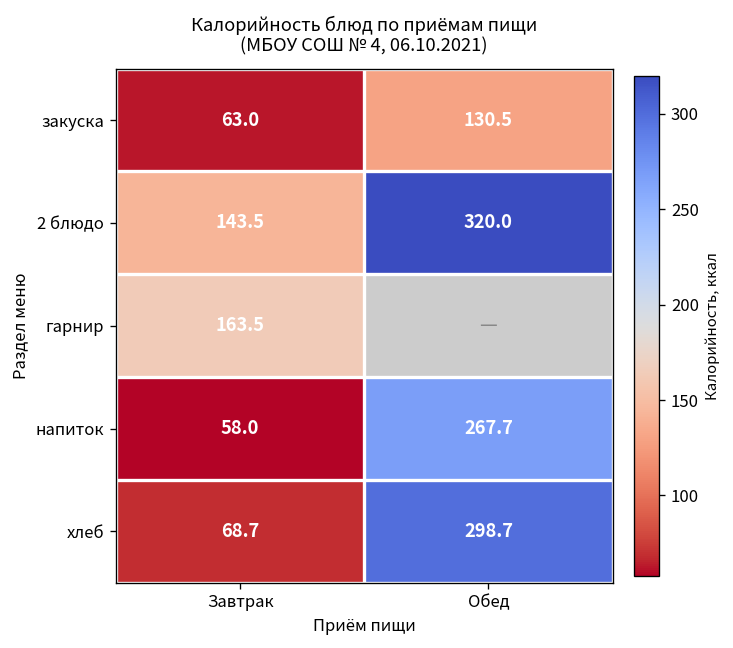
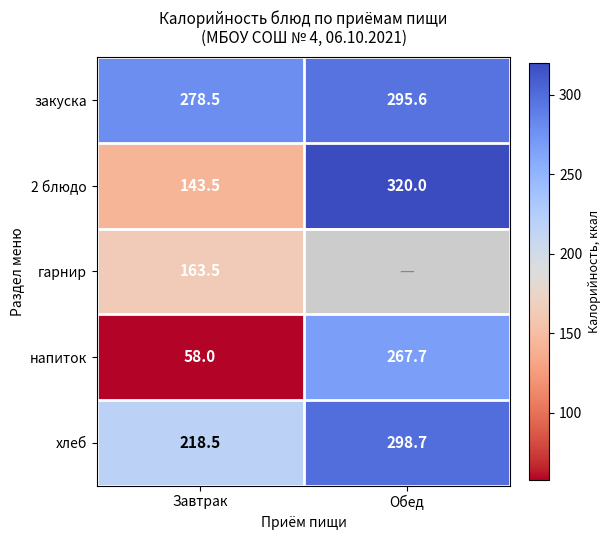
  {
    "закуска": {
-     "Завтрак": 63.0,
-     "Обед": 130.5
+     "Завтрак": 278.5,
+     "Обед": 295.6
    },
    "2 блюдо": {
      "Завтрак": 143.5,
      "Обед": 320.0
    },
    "гарнир": {
      "Завтрак": 163.5
    },
    "напиток": {
      "Завтрак": 58.0,
      "Обед": 267.7
    },
    "хлеб": {
-     "Завтрак": 68.7,
+     "Завтрак": 218.5,
      "Обед": 298.7
    }
  }
